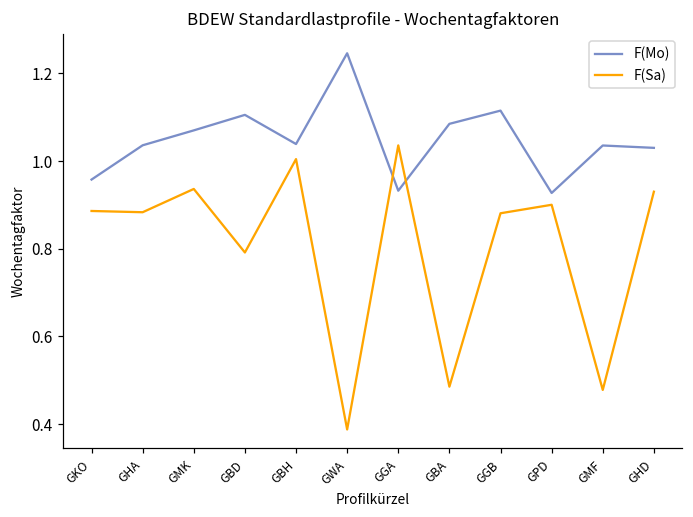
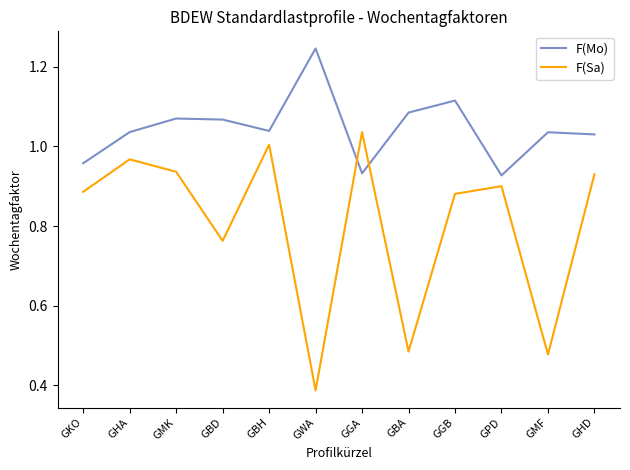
  {
    "F(Mo)": {
      "GKO": 0.96,
      "GHA": 1.04,
      "GMK": 1.07,
-     "GBD": 1.11,
+     "GBD": 1.07,
      "GBH": 1.04,
      "GWA": 1.25,
      "GGA": 0.93,
      "GBA": 1.08,
      "GGB": 1.11,
      "GPD": 0.93,
      "GMF": 1.04,
      "GHD": 1.03
    },
    "F(Sa)": {
      "GKO": 0.89,
-     "GHA": 0.88,
+     "GHA": 0.97,
      "GMK": 0.94,
-     "GBD": 0.79,
+     "GBD": 0.76,
      "GBH": 1.00,
      "GWA": 0.39,
      "GGA": 1.04,
      "GBA": 0.49,
      "GGB": 0.88,
      "GPD": 0.90,
      "GMF": 0.48,
      "GHD": 0.93
    }
  }
